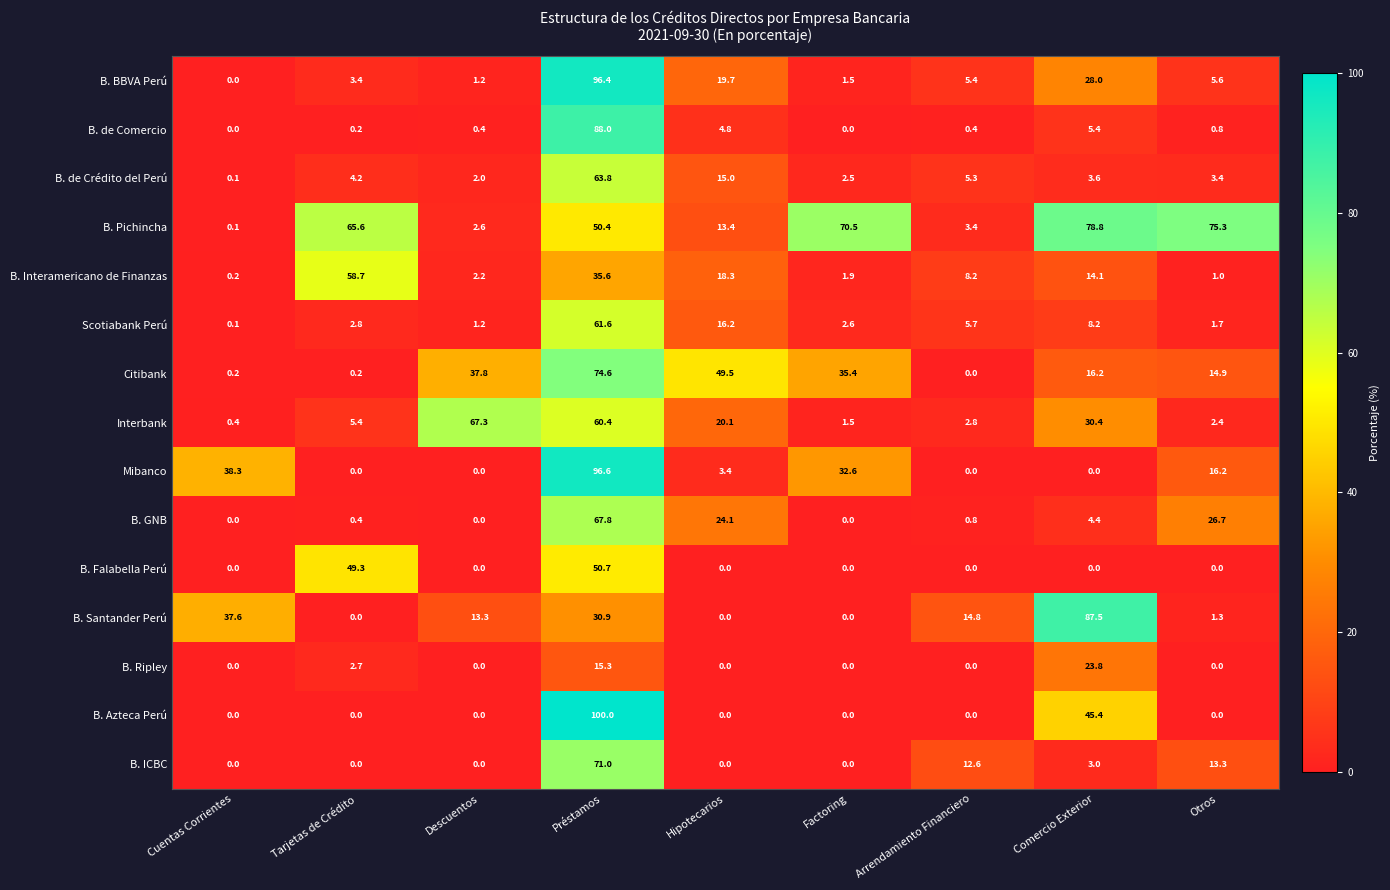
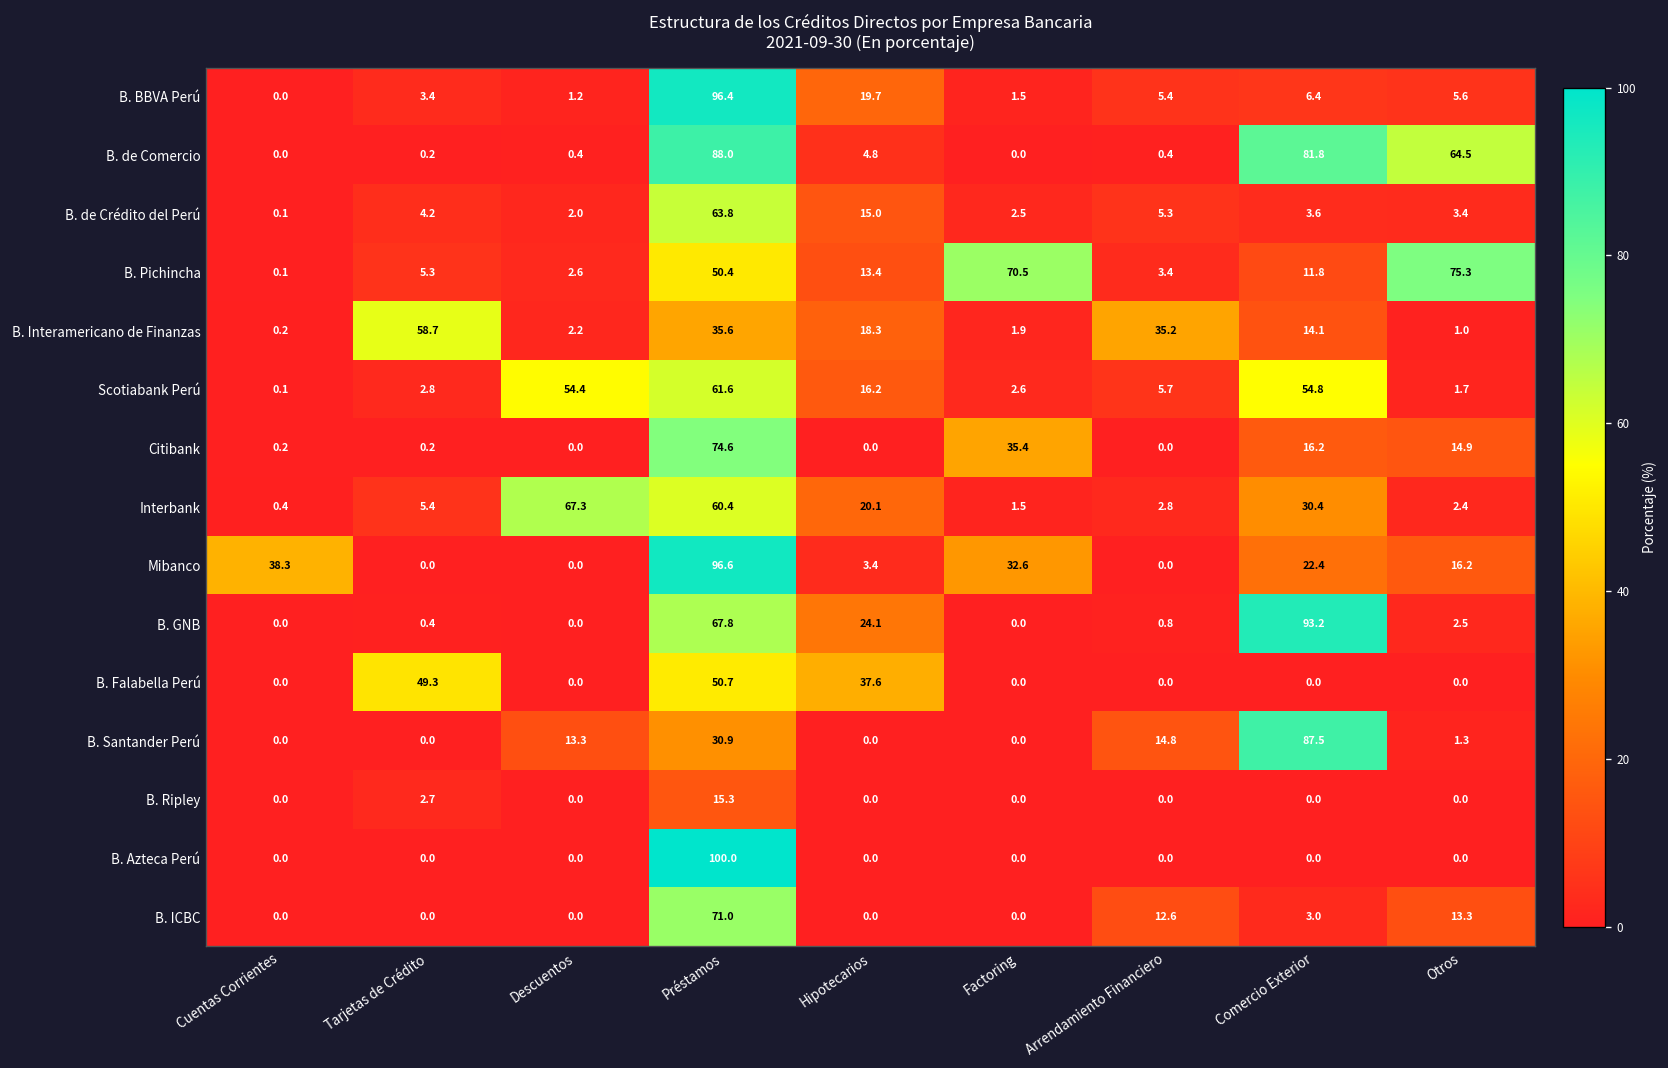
  {
    "B. BBVA Perú": {
      "Cuentas Corrientes": 0.0,
      "Tarjetas de Crédito": 3.4,
      "Descuentos": 1.2,
      "Préstamos": 96.4,
      "Hipotecarios": 19.7,
      "Factoring": 1.5,
      "Arrendamiento Financiero": 5.4,
-     "Comercio Exterior": 28.0,
+     "Comercio Exterior": 6.4,
      "Otros": 5.6
    },
    "B. de Comercio": {
      "Cuentas Corrientes": 0.0,
      "Tarjetas de Crédito": 0.2,
      "Descuentos": 0.4,
      "Préstamos": 88.0,
      "Hipotecarios": 4.8,
      "Factoring": 0.0,
      "Arrendamiento Financiero": 0.4,
-     "Comercio Exterior": 5.4,
-     "Otros": 0.8
+     "Comercio Exterior": 81.8,
+     "Otros": 64.5
    },
    "B. de Crédito del Perú": {
      "Cuentas Corrientes": 0.1,
      "Tarjetas de Crédito": 4.2,
      "Descuentos": 2.0,
      "Préstamos": 63.8,
      "Hipotecarios": 15.0,
      "Factoring": 2.5,
      "Arrendamiento Financiero": 5.3,
      "Comercio Exterior": 3.6,
      "Otros": 3.4
    },
    "B. Pichincha": {
      "Cuentas Corrientes": 0.1,
-     "Tarjetas de Crédito": 65.6,
+     "Tarjetas de Crédito": 5.3,
      "Descuentos": 2.6,
      "Préstamos": 50.4,
      "Hipotecarios": 13.4,
      "Factoring": 70.5,
      "Arrendamiento Financiero": 3.4,
-     "Comercio Exterior": 78.8,
+     "Comercio Exterior": 11.8,
      "Otros": 75.3
    },
    "B. Interamericano de Finanzas": {
      "Cuentas Corrientes": 0.2,
      "Tarjetas de Crédito": 58.7,
      "Descuentos": 2.2,
      "Préstamos": 35.6,
      "Hipotecarios": 18.3,
      "Factoring": 1.9,
-     "Arrendamiento Financiero": 8.2,
+     "Arrendamiento Financiero": 35.2,
      "Comercio Exterior": 14.1,
      "Otros": 1.0
    },
    "Scotiabank Perú": {
      "Cuentas Corrientes": 0.1,
      "Tarjetas de Crédito": 2.8,
-     "Descuentos": 1.2,
+     "Descuentos": 54.4,
      "Préstamos": 61.6,
      "Hipotecarios": 16.2,
      "Factoring": 2.6,
      "Arrendamiento Financiero": 5.7,
-     "Comercio Exterior": 8.2,
+     "Comercio Exterior": 54.8,
      "Otros": 1.7
    },
    "Citibank": {
      "Cuentas Corrientes": 0.2,
      "Tarjetas de Crédito": 0.2,
-     "Descuentos": 37.8,
+     "Descuentos": 0.0,
      "Préstamos": 74.6,
-     "Hipotecarios": 49.5,
+     "Hipotecarios": 0.0,
      "Factoring": 35.4,
      "Arrendamiento Financiero": 0.0,
      "Comercio Exterior": 16.2,
      "Otros": 14.9
    },
    "Interbank": {
      "Cuentas Corrientes": 0.4,
      "Tarjetas de Crédito": 5.4,
      "Descuentos": 67.3,
      "Préstamos": 60.4,
      "Hipotecarios": 20.1,
      "Factoring": 1.5,
      "Arrendamiento Financiero": 2.8,
      "Comercio Exterior": 30.4,
      "Otros": 2.4
    },
    "Mibanco": {
      "Cuentas Corrientes": 38.3,
      "Tarjetas de Crédito": 0.0,
      "Descuentos": 0.0,
      "Préstamos": 96.6,
      "Hipotecarios": 3.4,
      "Factoring": 32.6,
      "Arrendamiento Financiero": 0.0,
-     "Comercio Exterior": 0.0,
+     "Comercio Exterior": 22.4,
      "Otros": 16.2
    },
    "B. GNB": {
      "Cuentas Corrientes": 0.0,
      "Tarjetas de Crédito": 0.4,
      "Descuentos": 0.0,
      "Préstamos": 67.8,
      "Hipotecarios": 24.1,
      "Factoring": 0.0,
      "Arrendamiento Financiero": 0.8,
-     "Comercio Exterior": 4.4,
-     "Otros": 26.7
+     "Comercio Exterior": 93.2,
+     "Otros": 2.5
    },
    "B. Falabella Perú": {
      "Cuentas Corrientes": 0.0,
      "Tarjetas de Crédito": 49.3,
      "Descuentos": 0.0,
      "Préstamos": 50.7,
-     "Hipotecarios": 0.0,
+     "Hipotecarios": 37.6,
      "Factoring": 0.0,
      "Arrendamiento Financiero": 0.0,
      "Comercio Exterior": 0.0,
      "Otros": 0.0
    },
    "B. Santander Perú": {
-     "Cuentas Corrientes": 37.6,
+     "Cuentas Corrientes": 0.0,
      "Tarjetas de Crédito": 0.0,
      "Descuentos": 13.3,
      "Préstamos": 30.9,
      "Hipotecarios": 0.0,
      "Factoring": 0.0,
      "Arrendamiento Financiero": 14.8,
      "Comercio Exterior": 87.5,
      "Otros": 1.3
    },
    "B. Ripley": {
      "Cuentas Corrientes": 0.0,
      "Tarjetas de Crédito": 2.7,
      "Descuentos": 0.0,
      "Préstamos": 15.3,
      "Hipotecarios": 0.0,
      "Factoring": 0.0,
      "Arrendamiento Financiero": 0.0,
-     "Comercio Exterior": 23.8,
+     "Comercio Exterior": 0.0,
      "Otros": 0.0
    },
    "B. Azteca Perú": {
      "Cuentas Corrientes": 0.0,
      "Tarjetas de Crédito": 0.0,
      "Descuentos": 0.0,
      "Préstamos": 100.0,
      "Hipotecarios": 0.0,
      "Factoring": 0.0,
      "Arrendamiento Financiero": 0.0,
-     "Comercio Exterior": 45.4,
+     "Comercio Exterior": 0.0,
      "Otros": 0.0
    },
    "B. ICBC": {
      "Cuentas Corrientes": 0.0,
      "Tarjetas de Crédito": 0.0,
      "Descuentos": 0.0,
      "Préstamos": 71.0,
      "Hipotecarios": 0.0,
      "Factoring": 0.0,
      "Arrendamiento Financiero": 12.6,
      "Comercio Exterior": 3.0,
      "Otros": 13.3
    }
  }
